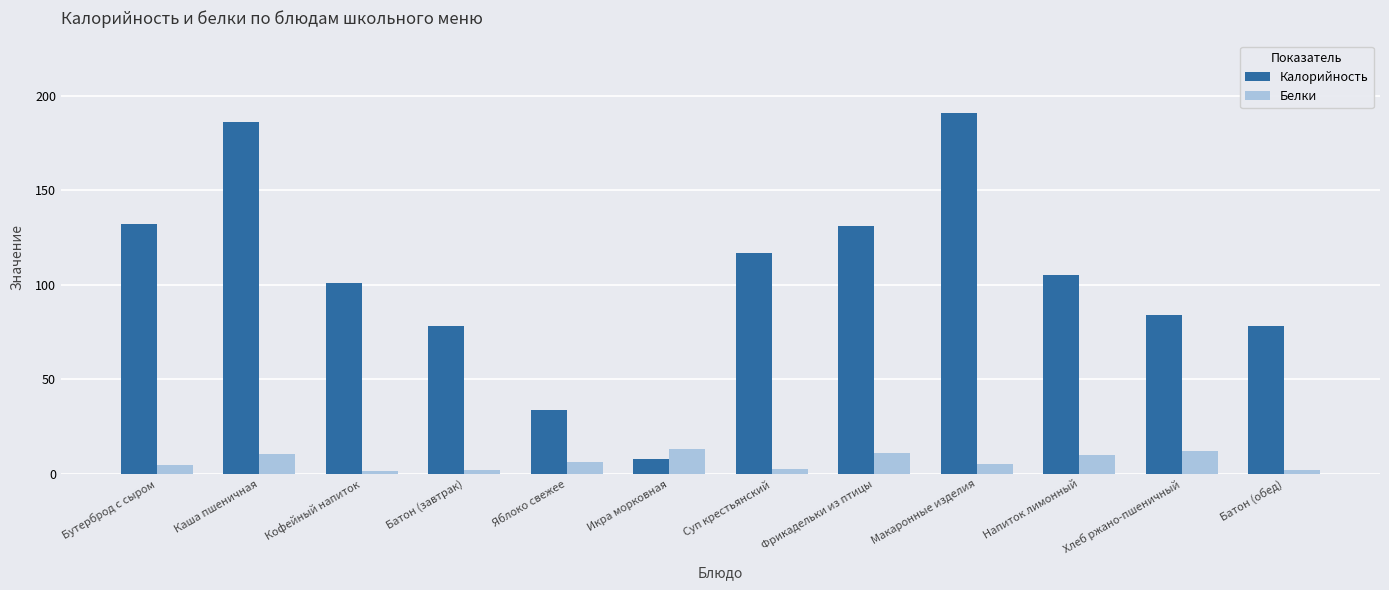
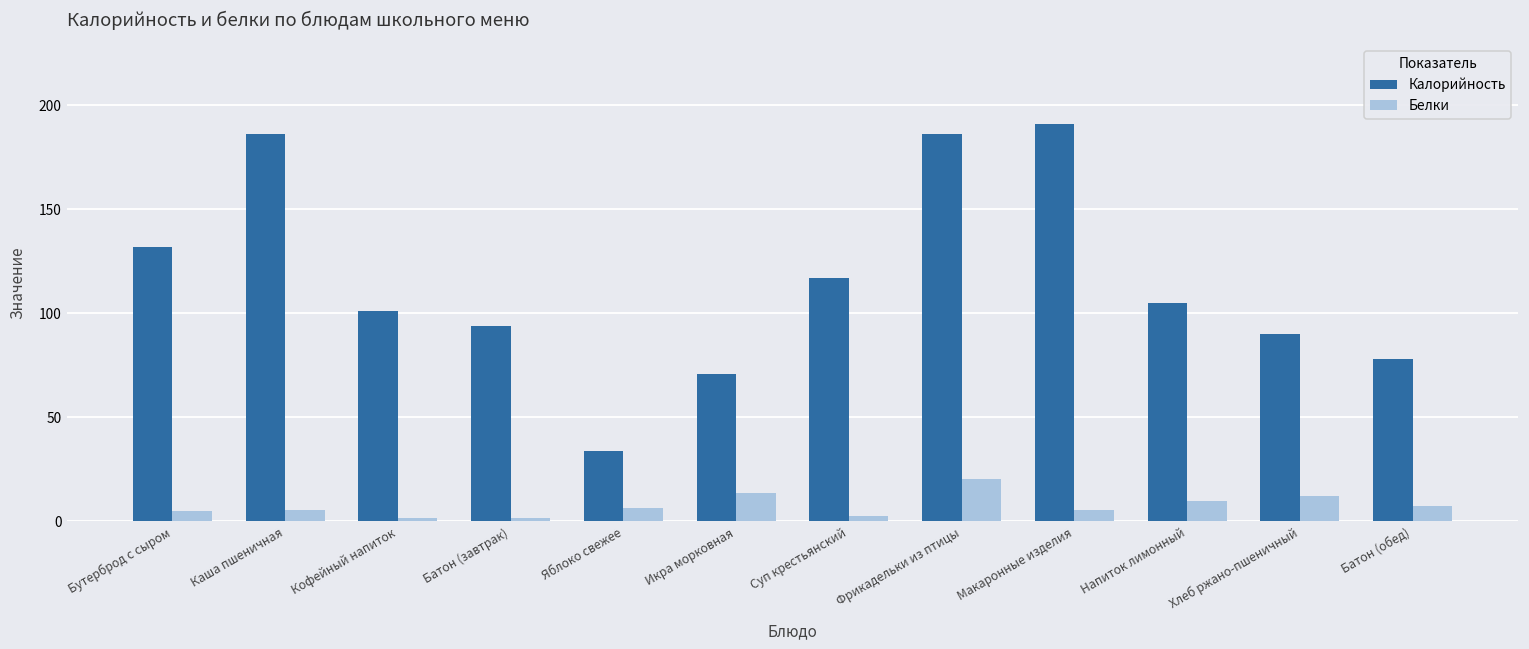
  {
    "Калорийность": {
      "Бутерброд с сыром": 132,
      "Каша пшеничная": 186,
      "Кофейный напиток": 101,
-     "Батон (завтрак)": 78,
+     "Батон (завтрак)": 94,
      "Яблоко свежее": 34,
-     "Икра морковная": 8,
+     "Икра морковная": 71,
      "Суп крестьянский": 117,
-     "Фрикадельки из птицы": 131,
+     "Фрикадельки из птицы": 186,
      "Макаронные изделия": 191,
      "Напиток лимонный": 105,
-     "Хлеб ржано-пшеничный": 84,
+     "Хлеб ржано-пшеничный": 90,
      "Батон (обед)": 78
    },
    "Белки": {
      "Бутерброд с сыром": 5,
-     "Каша пшеничная": 11,
+     "Каша пшеничная": 6,
      "Кофейный напиток": 2,
      "Батон (завтрак)": 2,
      "Яблоко свежее": 6,
      "Икра морковная": 14,
      "Суп крестьянский": 3,
-     "Фрикадельки из птицы": 11,
+     "Фрикадельки из птицы": 21,
      "Макаронные изделия": 6,
      "Напиток лимонный": 10,
      "Хлеб ржано-пшеничный": 12,
-     "Батон (обед)": 2
+     "Батон (обед)": 8
    }
  }
